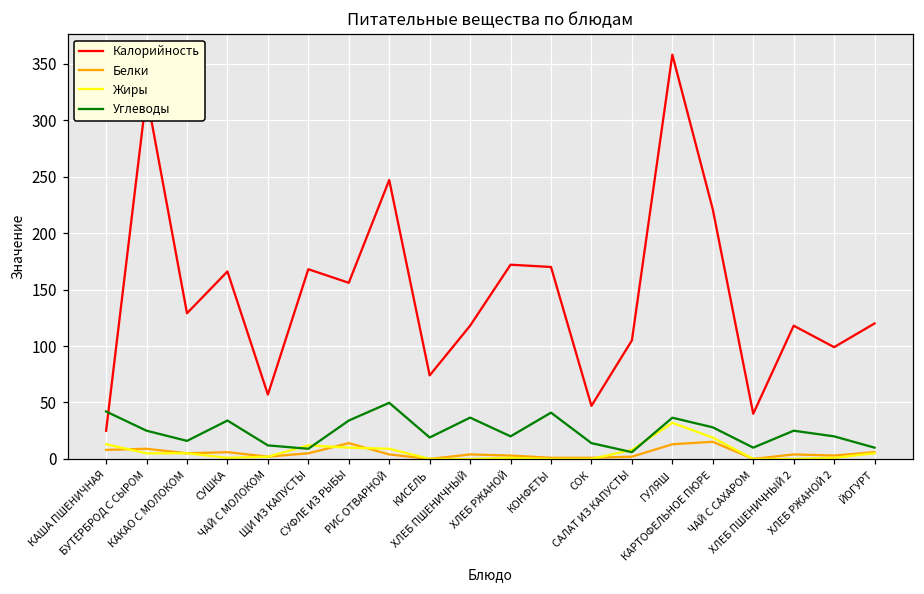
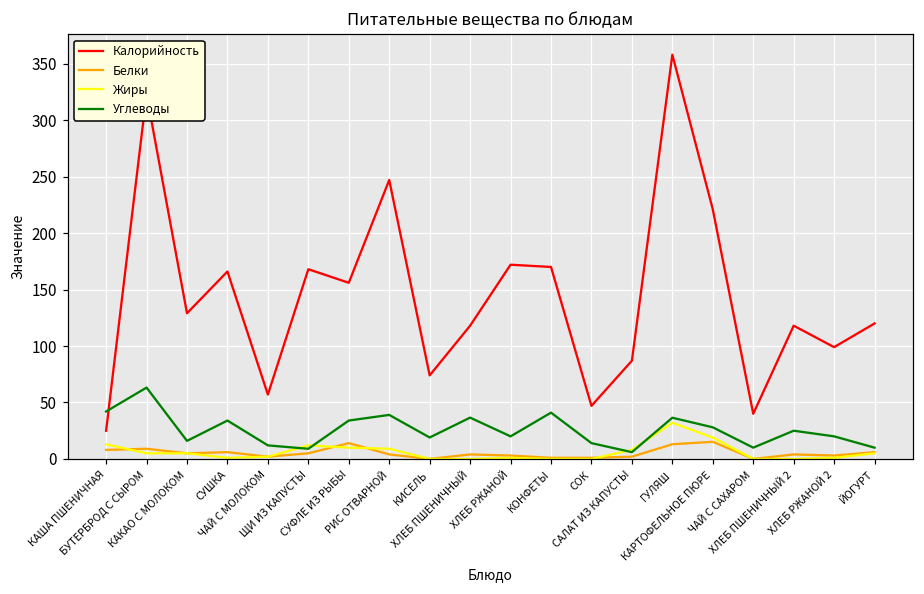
  {
    "Калорийность": {
      "КАША ПШЕНИЧНАЯ": 25,
      "КАКАО С МОЛОКОМ": 129,
      "СУШКА": 166,
      "ЧАЙ С МОЛОКОМ": 57,
      "ЩИ ИЗ КАПУСТЫ": 168,
      "СУФЛЕ ИЗ РЫБЫ": 156,
      "РИС ОТВАРНОЙ": 247,
      "КИСЕЛЬ": 74,
      "ХЛЕБ ПШЕНИЧНЫЙ": 118,
      "ХЛЕБ РЖАНОЙ": 172,
      "КОНФЕТЫ": 170,
      "СОК": 47,
-     "САЛАТ ИЗ КАПУСТЫ": 105,
+     "САЛАТ ИЗ КАПУСТЫ": 87,
      "ГУЛЯШ": 358,
      "КАРТОФЕЛЬНОЕ ПЮРЕ": 221,
      "ЧАЙ С САХАРОМ": 40,
      "ХЛЕБ ПШЕНИЧНЫЙ 2": 118,
      "ХЛЕБ РЖАНОЙ 2": 99,
      "ЙОГУРТ": 120
    },
    "Белки": {
      "КАША ПШЕНИЧНАЯ": 8,
      "БУТЕРБРОД С СЫРОМ": 9,
      "СУШКА": 6,
      "ЩИ ИЗ КАПУСТЫ": 5,
      "СУФЛЕ ИЗ РЫБЫ": 14,
      "РИС ОТВАРНОЙ": 4,
      "ХЛЕБ ПШЕНИЧНЫЙ": 4,
      "САЛАТ ИЗ КАПУСТЫ": 2,
      "ГУЛЯШ": 13,
      "КАРТОФЕЛЬНОЕ ПЮРЕ": 15,
      "ХЛЕБ ПШЕНИЧНЫЙ 2": 4
    },
    "Жиры": {
      "КАША ПШЕНИЧНАЯ": 13,
      "БУТЕРБРОД С СЫРОМ": 5,
      "СУШКА": 1,
      "ЩИ ИЗ КАПУСТЫ": 12,
      "СУФЛЕ ИЗ РЫБЫ": 10,
      "РИС ОТВАРНОЙ": 9,
      "ХЛЕБ ПШЕНИЧНЫЙ": 0,
      "ГУЛЯШ": 32,
      "КАРТОФЕЛЬНОЕ ПЮРЕ": 19,
      "ХЛЕБ ПШЕНИЧНЫЙ 2": 0
    },
    "Углеводы": {
      "КАША ПШЕНИЧНАЯ": 42,
-     "БУТЕРБРОД С СЫРОМ": 25,
+     "БУТЕРБРОД С СЫРОМ": 63,
      "КАКАО С МОЛОКОМ": 16,
      "СУШКА": 34,
      "ЧАЙ С МОЛОКОМ": 12,
      "ЩИ ИЗ КАПУСТЫ": 9,
      "СУФЛЕ ИЗ РЫБЫ": 34,
-     "РИС ОТВАРНОЙ": 50,
+     "РИС ОТВАРНОЙ": 39,
      "КИСЕЛЬ": 19,
      "ХЛЕБ ПШЕНИЧНЫЙ": 37,
      "ХЛЕБ РЖАНОЙ": 20,
      "КОНФЕТЫ": 41,
      "СОК": 14,
      "ГУЛЯШ": 37,
      "КАРТОФЕЛЬНОЕ ПЮРЕ": 28,
      "ЧАЙ С САХАРОМ": 10,
      "ХЛЕБ ПШЕНИЧНЫЙ 2": 25,
      "ХЛЕБ РЖАНОЙ 2": 20,
      "ЙОГУРТ": 10
    }
  }
